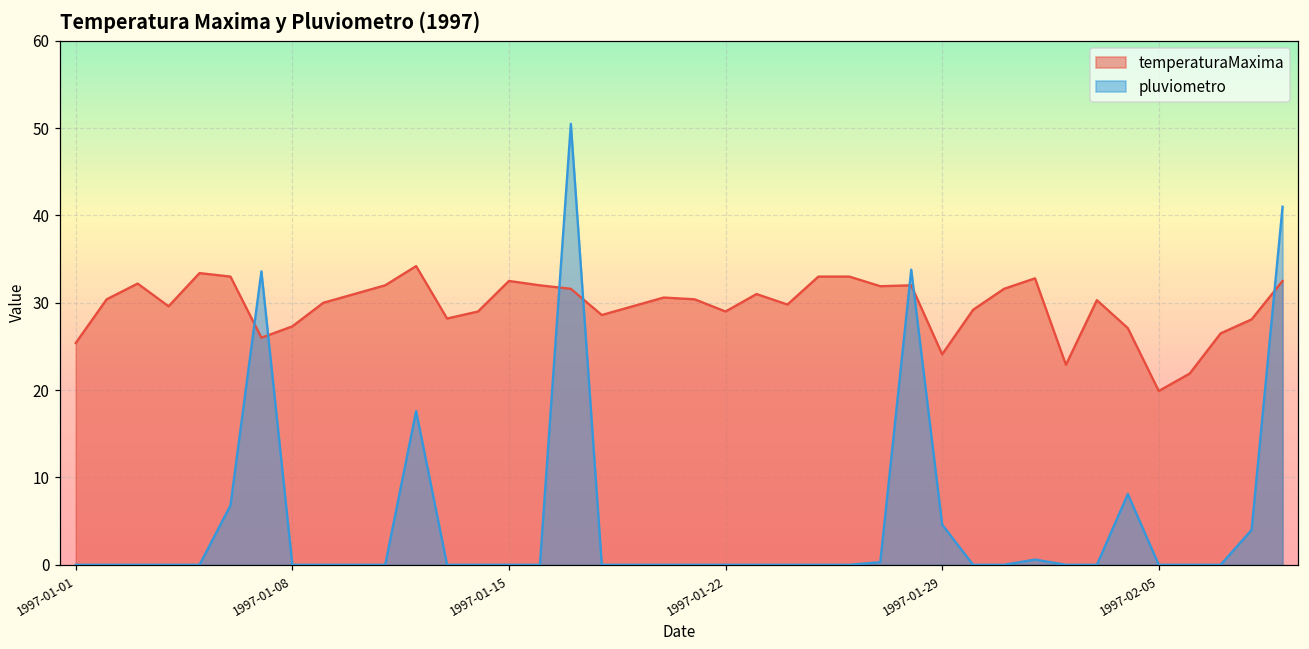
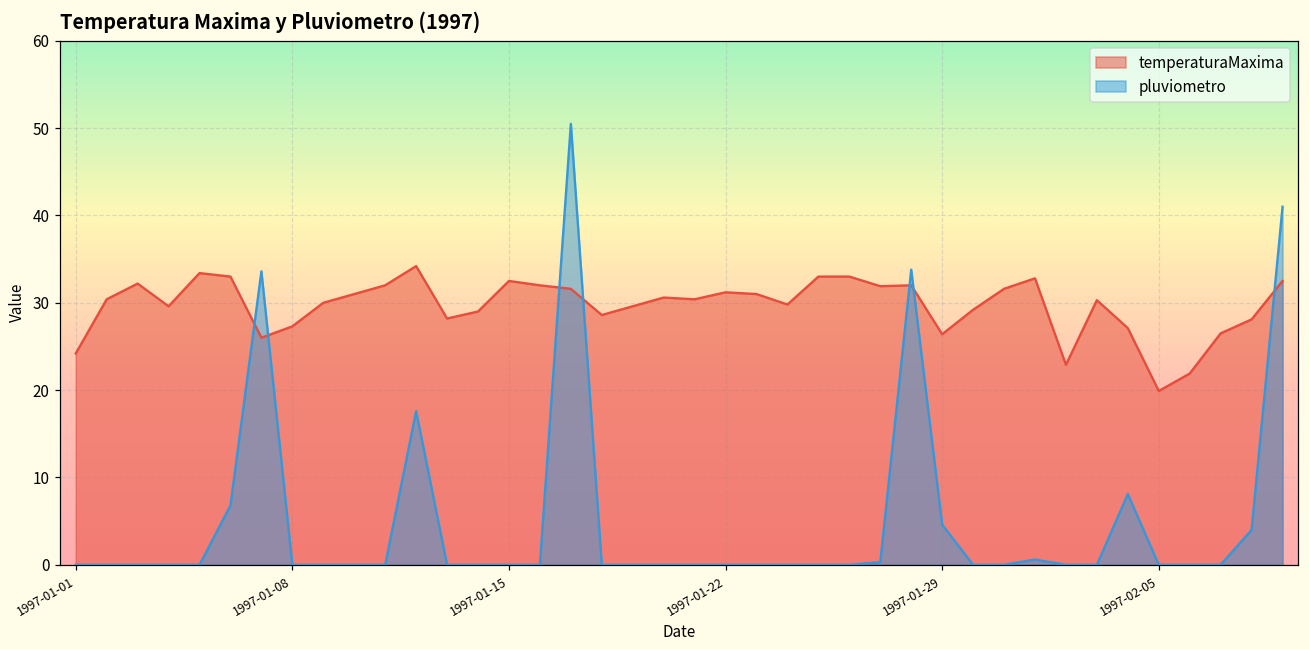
  {
    "temperaturaMaxima": {
-     "1997-01-01": 25,
+     "1997-01-01": 24,
      "1997-01-08": 27,
      "1997-01-15": 33,
-     "1997-01-22": 29,
-     "1997-01-29": 24,
+     "1997-01-22": 31,
+     "1997-01-29": 26,
      "1997-02-05": 20
    },
    "pluviometro": {
      "1997-01-01": 0,
      "1997-01-08": 0,
      "1997-01-15": 0,
      "1997-01-22": 0,
      "1997-01-29": 5,
      "1997-02-05": 0
    }
  }
